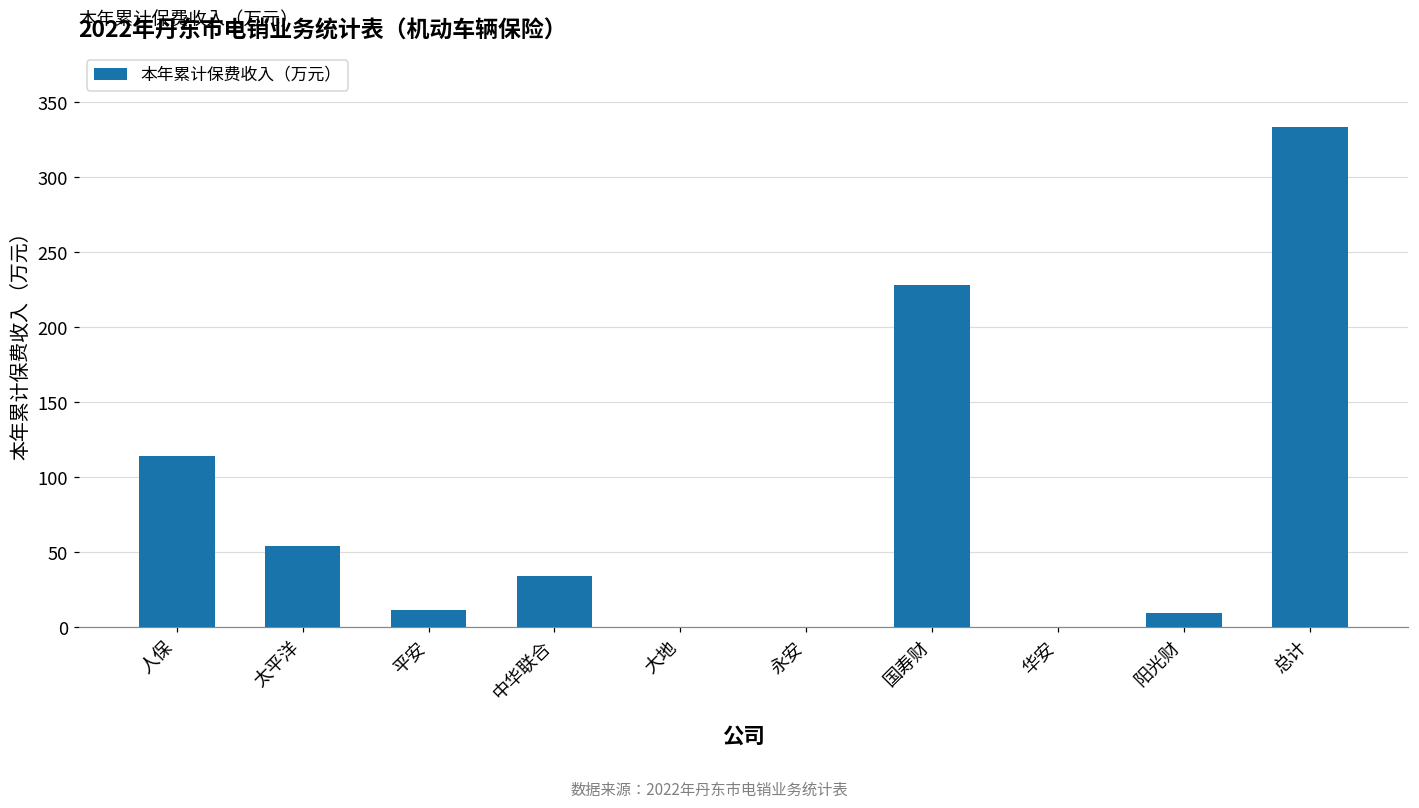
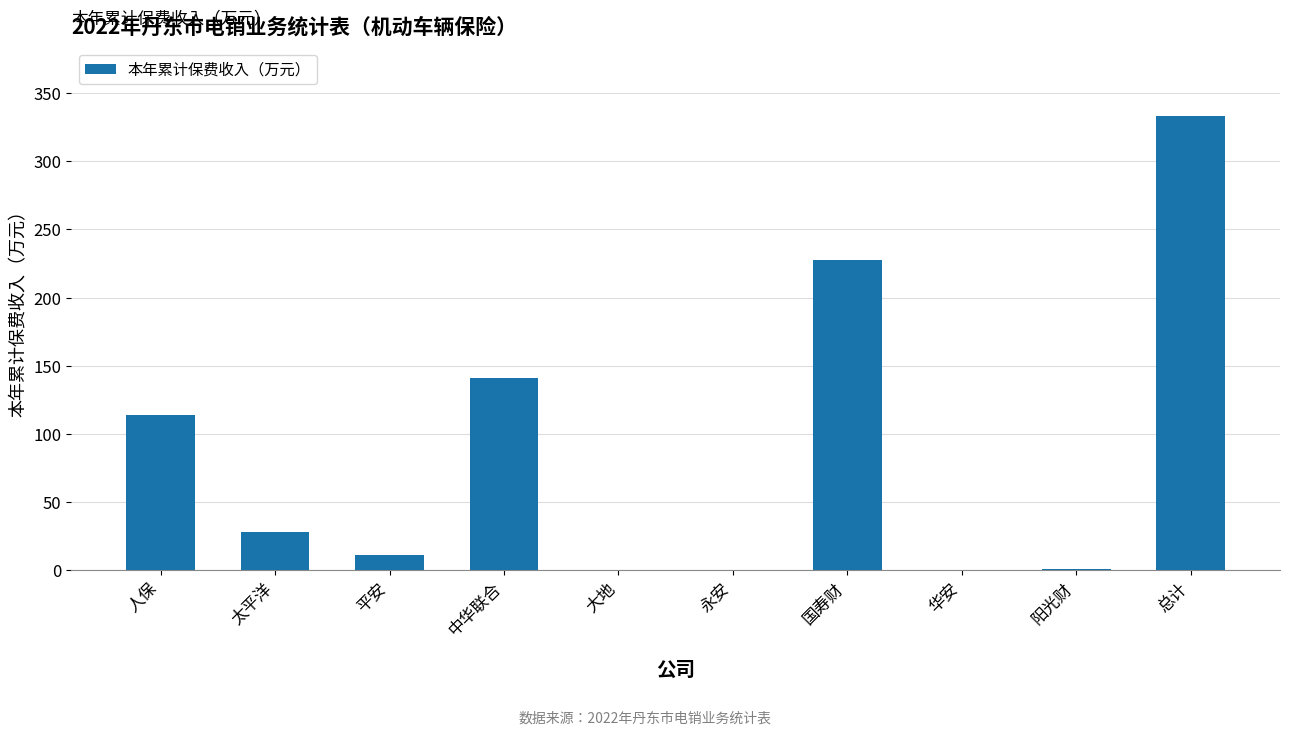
  {
    "人保": 114,
-   "太平洋": 54,
+   "太平洋": 28,
    "平安": 11,
-   "中华联合": 34,
+   "中华联合": 141,
    "大地": 0,
    "永安": 0,
    "国寿财": 228,
    "华安": 0,
-   "阳光财": 9,
+   "阳光财": 1,
    "总计": 333
  }
